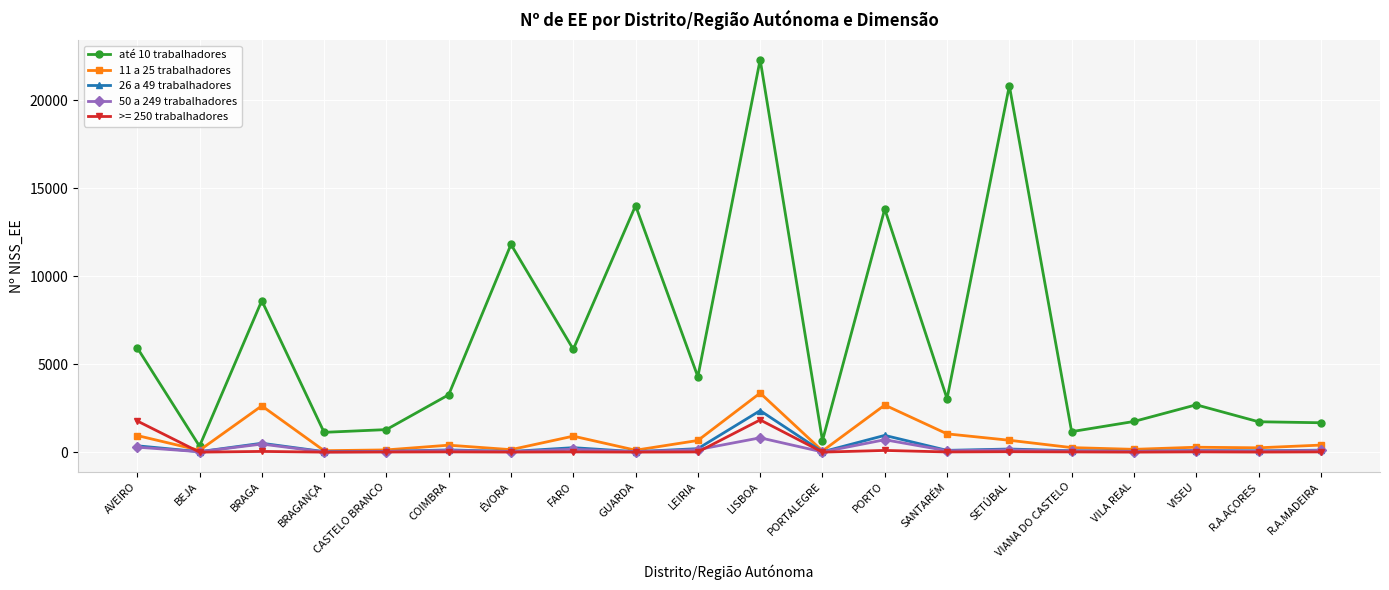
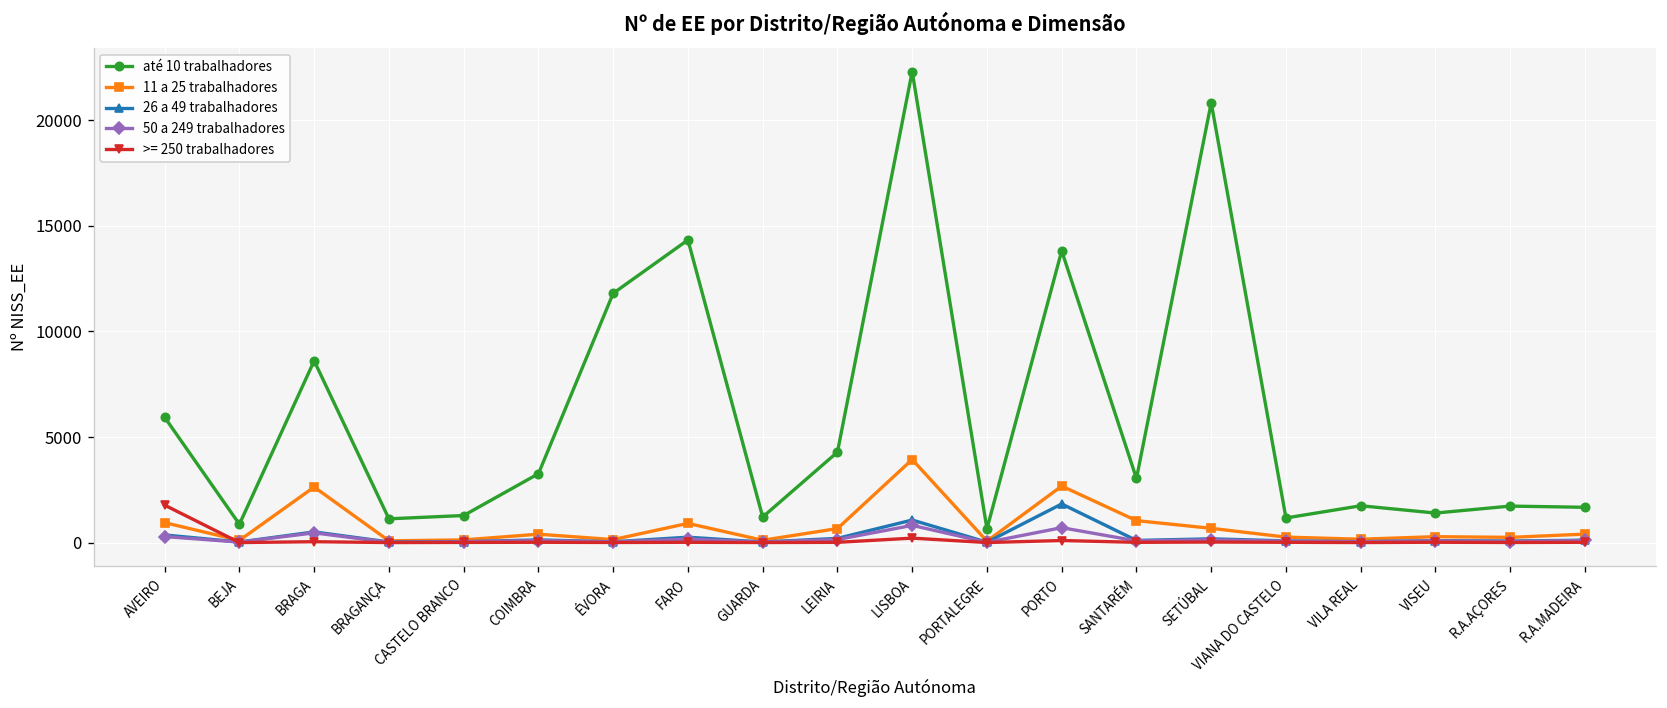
  {
    "até 10 trabalhadores": {
      "AVEIRO": 5900,
-     "BEJA": 300,
+     "BEJA": 900,
      "BRAGA": 8600,
      "BRAGANÇA": 1100,
      "CASTELO BRANCO": 1300,
      "COIMBRA": 3300,
      "ÉVORA": 11800,
-     "FARO": 5800,
-     "GUARDA": 14000,
+     "FARO": 14300,
+     "GUARDA": 1200,
      "LEIRIA": 4300,
      "LISBOA": 22300,
      "PORTALEGRE": 700,
      "PORTO": 13800,
      "SANTARÉM": 3000,
      "SETÚBAL": 20800,
      "VIANA DO CASTELO": 1200,
      "VILA REAL": 1700,
-     "VISEU": 2700,
+     "VISEU": 1400,
      "R.A.AÇORES": 1700,
      "R.A.MADEIRA": 1700
    },
    "11 a 25 trabalhadores": {
      "AVEIRO": 900,
      "BRAGA": 2600,
      "COIMBRA": 400,
      "FARO": 900,
      "LEIRIA": 700,
-     "LISBOA": 3400,
+     "LISBOA": 3900,
      "PORTO": 2700,
      "SANTARÉM": 1000,
      "SETÚBAL": 700,
      "VIANA DO CASTELO": 300,
      "VISEU": 300,
      "R.A.AÇORES": 200,
      "R.A.MADEIRA": 400
    },
    "26 a 49 trabalhadores": {
-     "LISBOA": 2400,
-     "PORTO": 1000
+     "LISBOA": 1100,
+     "PORTO": 1800
    },
    "50 a 249 trabalhadores": {
      "LISBOA": 800,
      "PORTO": 700
    },
    ">= 250 trabalhadores": {
      "AVEIRO": 1800,
      "BRAGA": 0,
      "FARO": 0,
-     "LISBOA": 1800,
+     "LISBOA": 200,
      "PORTO": 100
    }
  }
